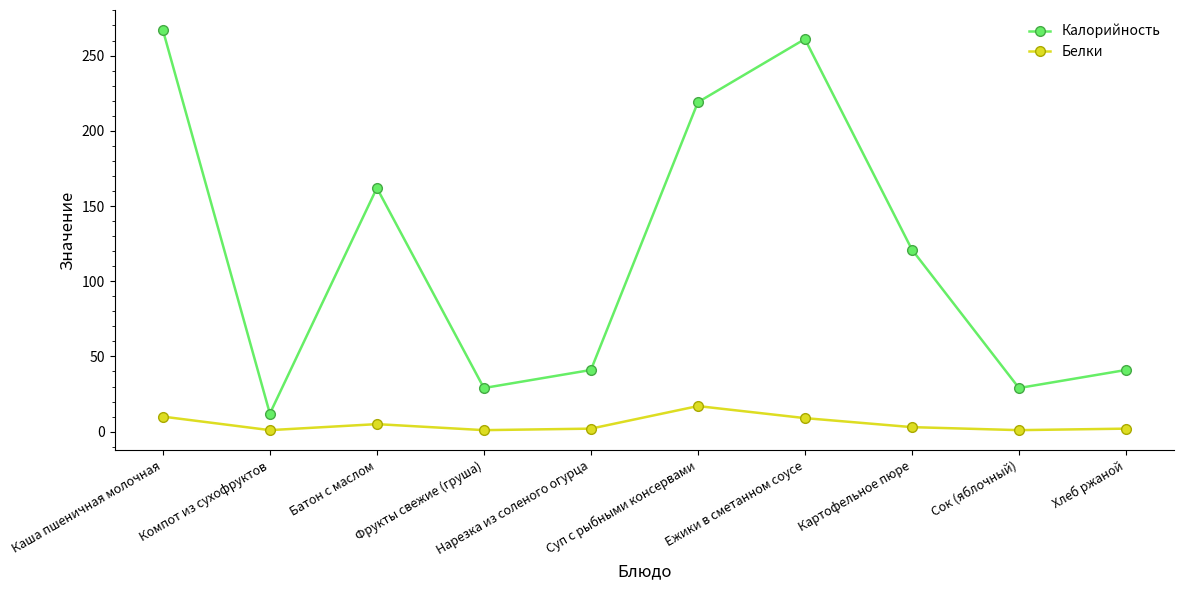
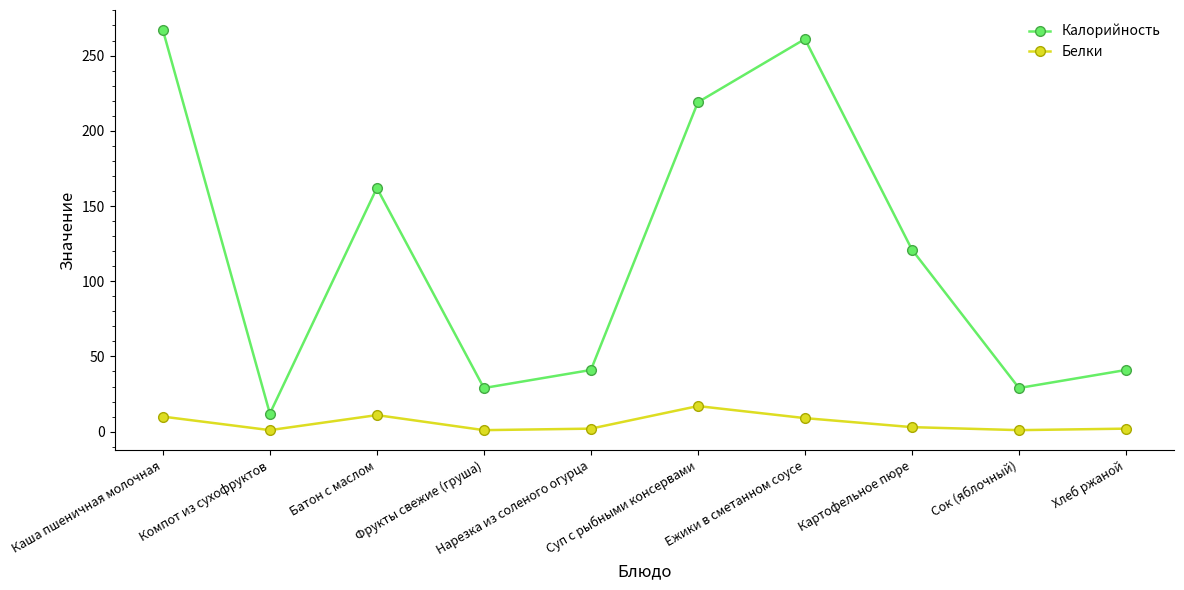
  {
    "Калорийность": {
      "Каша пшеничная молочная": 267,
      "Компот из сухофруктов": 12,
      "Батон с маслом": 162,
      "Фрукты свежие (груша)": 29,
      "Нарезка из соленого огурца": 41,
      "Суп с рыбными консервами": 219,
      "Ежики в сметанном соусе": 261,
      "Картофельное пюре": 121,
      "Сок (яблочный)": 29,
      "Хлеб ржаной": 41
    },
    "Белки": {
      "Каша пшеничная молочная": 10,
      "Компот из сухофруктов": 1,
-     "Батон с маслом": 5,
+     "Батон с маслом": 11,
      "Фрукты свежие (груша)": 1,
      "Нарезка из соленого огурца": 2,
      "Суп с рыбными консервами": 17,
      "Ежики в сметанном соусе": 9,
      "Картофельное пюре": 3,
      "Сок (яблочный)": 1,
      "Хлеб ржаной": 2
    }
  }
